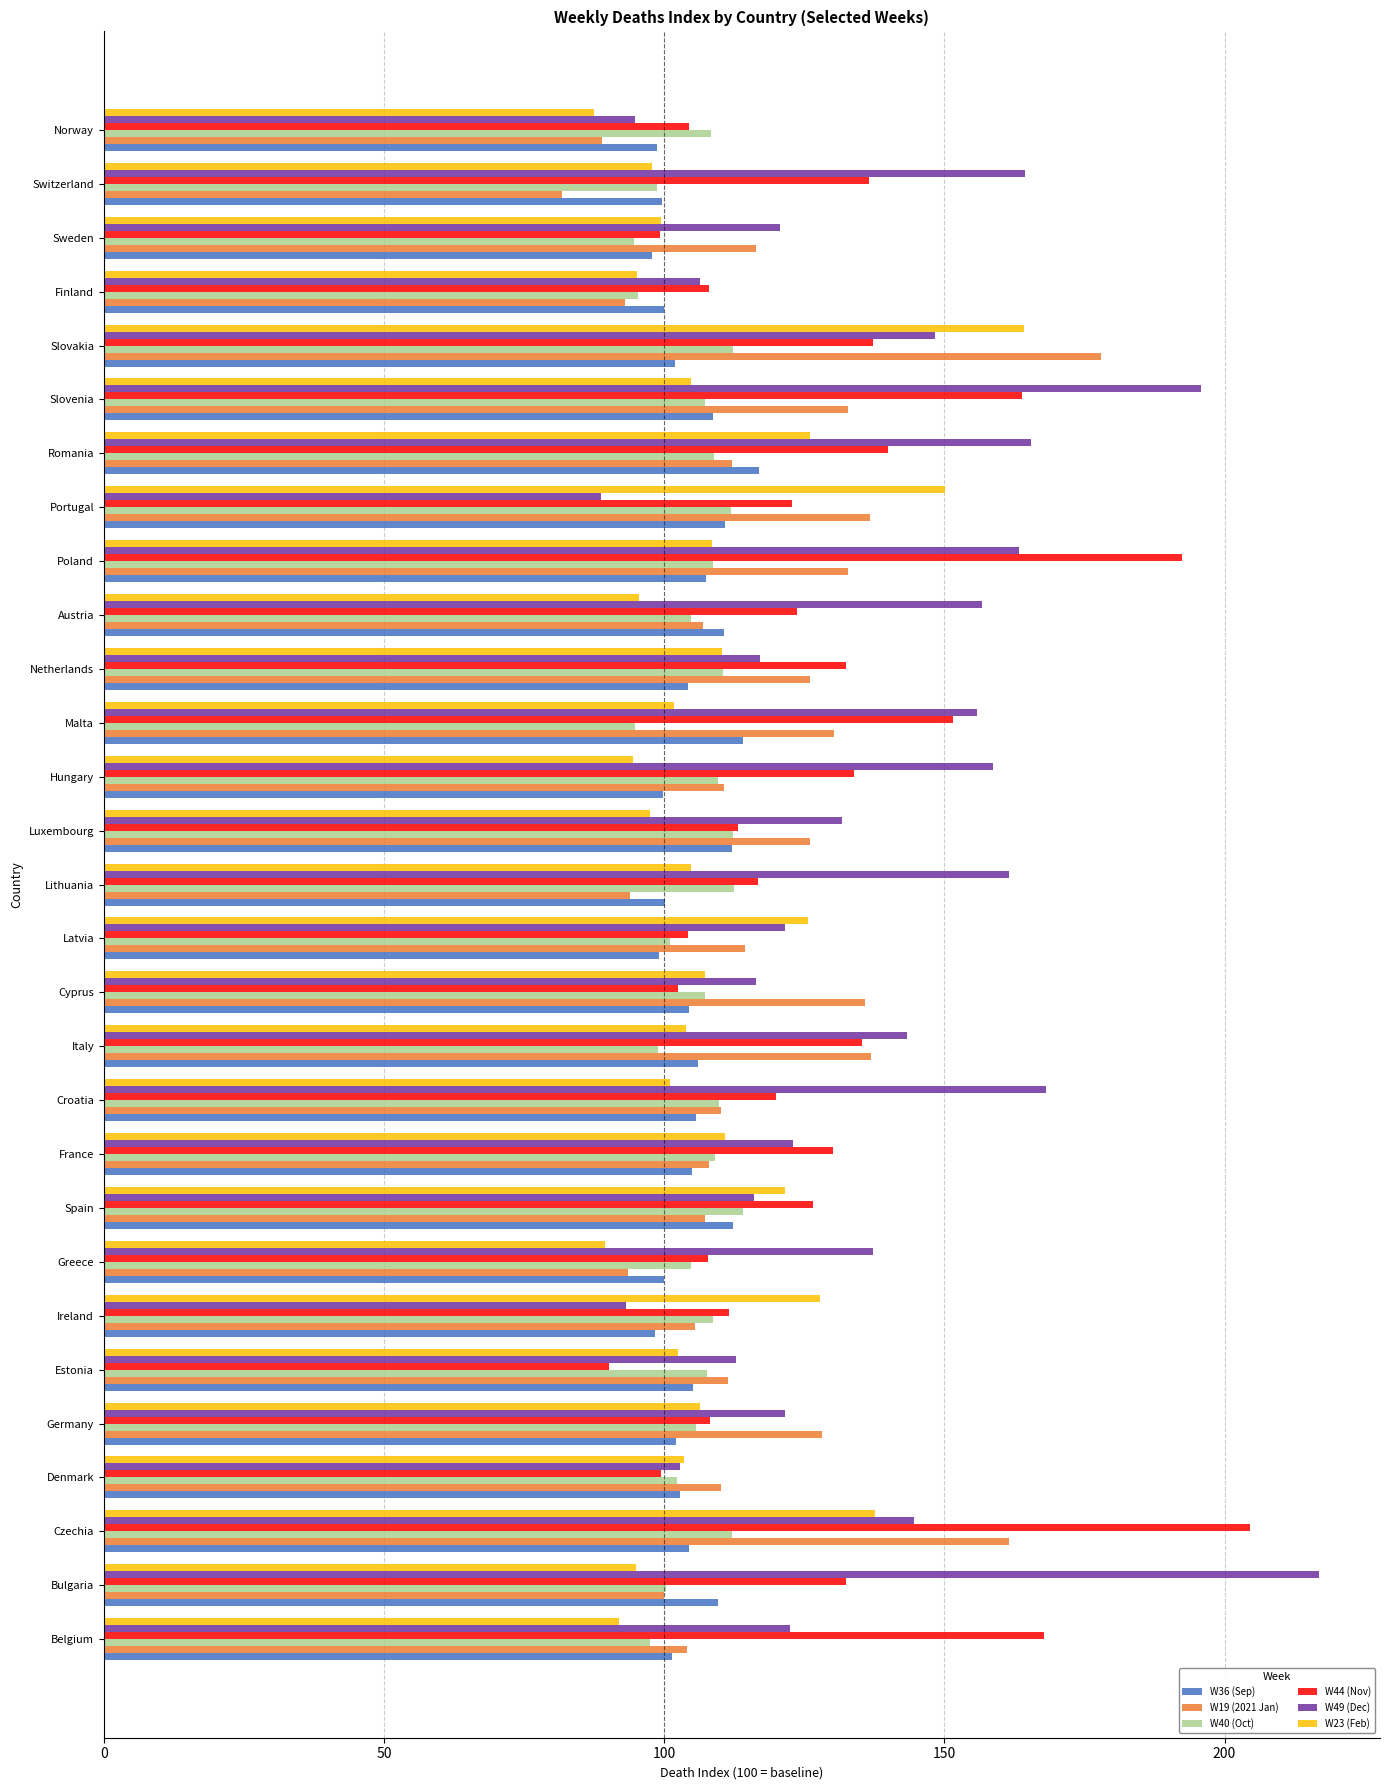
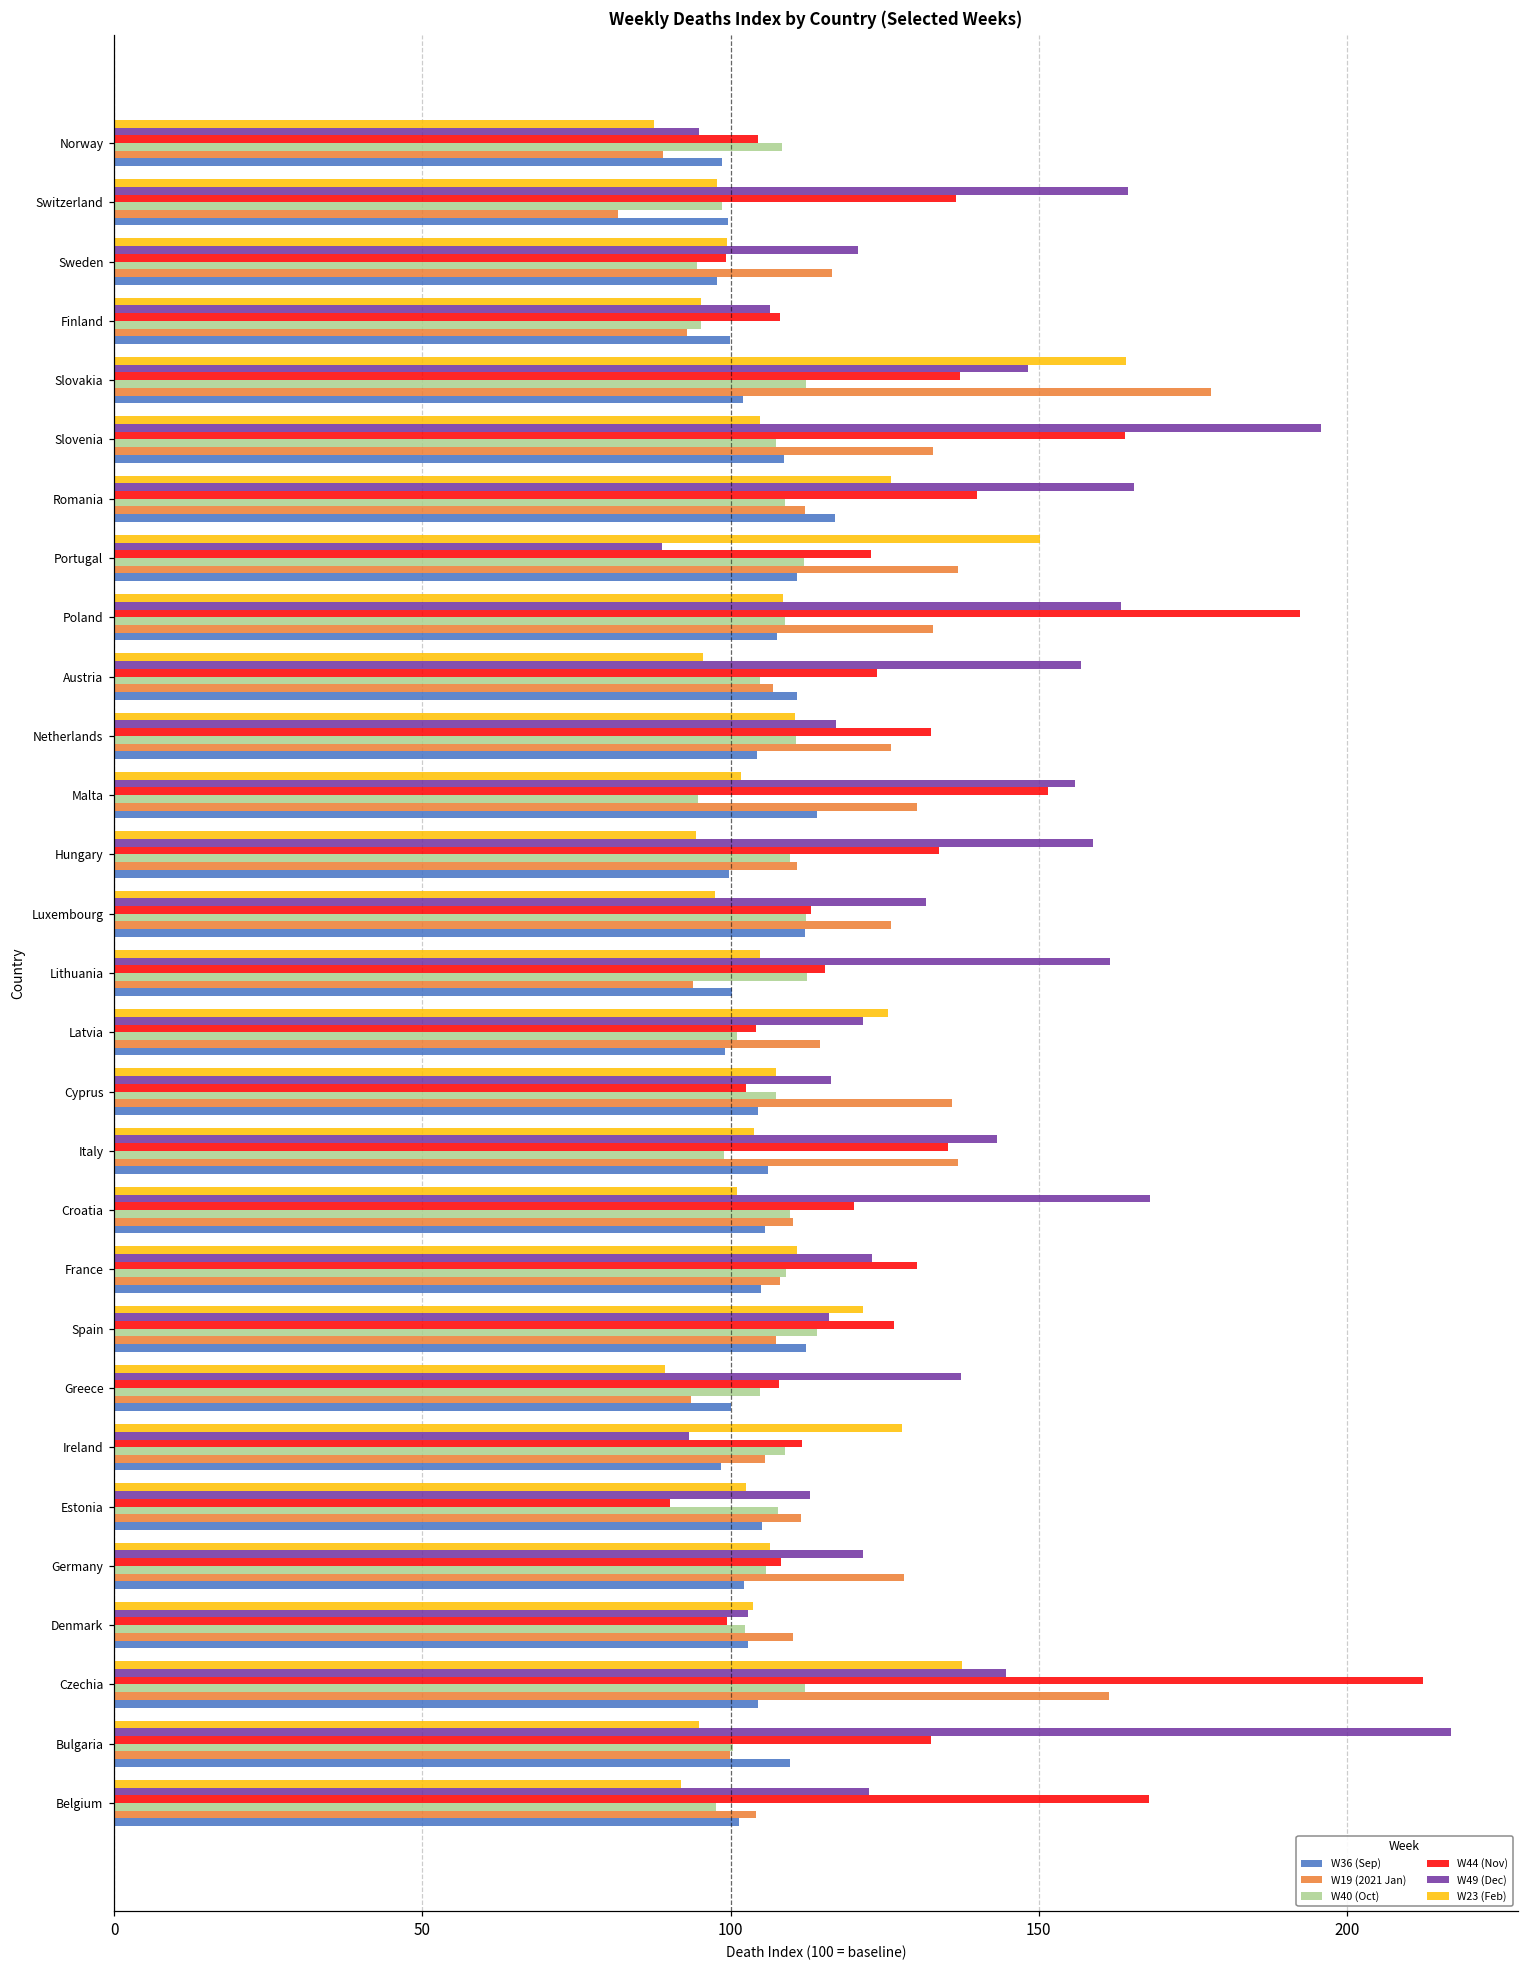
  {
    "W36 (Sep)": {
      "Norway": 99,
      "Switzerland": 100,
      "Sweden": 98,
      "Finland": 100,
      "Slovakia": 102,
      "Slovenia": 109,
      "Romania": 117,
      "Portugal": 111,
      "Poland": 108,
      "Austria": 111,
      "Netherlands": 104,
      "Malta": 114,
      "Hungary": 100,
      "Luxembourg": 112,
      "Lithuania": 100,
      "Latvia": 99,
      "Cyprus": 104,
      "Italy": 106,
      "Croatia": 106,
      "France": 105,
      "Spain": 112,
      "Greece": 100,
      "Ireland": 98,
      "Estonia": 105,
      "Germany": 102,
      "Denmark": 103,
      "Czechia": 105,
      "Bulgaria": 110,
      "Belgium": 101
    },
    "W19 (2021 Jan)": {
      "Norway": 89,
      "Switzerland": 82,
      "Sweden": 116,
      "Finland": 93,
      "Slovakia": 178,
      "Slovenia": 133,
      "Romania": 112,
      "Portugal": 137,
      "Poland": 133,
      "Austria": 107,
      "Netherlands": 126,
      "Malta": 130,
      "Hungary": 111,
      "Luxembourg": 126,
      "Lithuania": 94,
      "Latvia": 114,
      "Cyprus": 136,
      "Italy": 137,
      "Croatia": 110,
      "France": 108,
      "Spain": 107,
      "Greece": 94,
      "Ireland": 106,
      "Estonia": 111,
      "Germany": 128,
      "Denmark": 110,
      "Czechia": 161,
      "Bulgaria": 100,
      "Belgium": 104
    },
    "W40 (Oct)": {
      "Norway": 108,
      "Switzerland": 99,
      "Sweden": 95,
      "Finland": 95,
      "Slovakia": 112,
      "Slovenia": 107,
      "Romania": 109,
      "Portugal": 112,
      "Poland": 109,
      "Austria": 105,
      "Netherlands": 111,
      "Malta": 95,
      "Hungary": 110,
      "Luxembourg": 112,
      "Lithuania": 112,
      "Latvia": 101,
      "Cyprus": 107,
      "Italy": 99,
      "Croatia": 110,
      "France": 109,
      "Spain": 114,
      "Greece": 105,
      "Ireland": 109,
      "Estonia": 108,
      "Germany": 106,
      "Denmark": 102,
      "Czechia": 112,
      "Bulgaria": 100,
      "Belgium": 98
    },
    "W44 (Nov)": {
      "Norway": 105,
      "Switzerland": 137,
      "Sweden": 99,
      "Finland": 108,
      "Slovakia": 137,
      "Slovenia": 164,
      "Romania": 140,
      "Portugal": 123,
      "Poland": 192,
      "Austria": 124,
      "Netherlands": 132,
      "Malta": 151,
      "Hungary": 134,
      "Luxembourg": 113,
-     "Lithuania": 117,
+     "Lithuania": 115,
      "Latvia": 104,
      "Cyprus": 103,
      "Italy": 135,
      "Croatia": 120,
      "France": 130,
      "Spain": 127,
      "Greece": 108,
      "Ireland": 112,
      "Estonia": 90,
      "Germany": 108,
      "Denmark": 99,
-     "Czechia": 205,
+     "Czechia": 212,
      "Bulgaria": 133,
      "Belgium": 168
    },
    "W49 (Dec)": {
      "Norway": 95,
      "Switzerland": 164,
      "Sweden": 121,
      "Finland": 106,
      "Slovakia": 148,
      "Slovenia": 196,
      "Romania": 165,
      "Portugal": 89,
      "Poland": 163,
      "Austria": 157,
      "Netherlands": 117,
      "Malta": 156,
      "Hungary": 159,
      "Luxembourg": 132,
      "Lithuania": 162,
      "Latvia": 122,
      "Cyprus": 116,
      "Italy": 143,
      "Croatia": 168,
      "France": 123,
      "Spain": 116,
      "Greece": 137,
      "Ireland": 93,
      "Estonia": 113,
      "Germany": 122,
      "Denmark": 103,
      "Czechia": 145,
      "Bulgaria": 217,
      "Belgium": 122
    },
    "W23 (Feb)": {
      "Norway": 88,
      "Switzerland": 98,
      "Sweden": 99,
      "Finland": 95,
      "Slovakia": 164,
      "Slovenia": 105,
      "Romania": 126,
      "Portugal": 150,
      "Poland": 109,
      "Austria": 95,
      "Netherlands": 110,
      "Malta": 102,
      "Hungary": 94,
      "Luxembourg": 97,
      "Lithuania": 105,
      "Latvia": 126,
      "Cyprus": 107,
      "Italy": 104,
      "Croatia": 101,
      "France": 111,
      "Spain": 122,
      "Greece": 89,
      "Ireland": 128,
      "Estonia": 103,
      "Germany": 106,
      "Denmark": 104,
      "Czechia": 138,
      "Bulgaria": 95,
      "Belgium": 92
    }
  }
